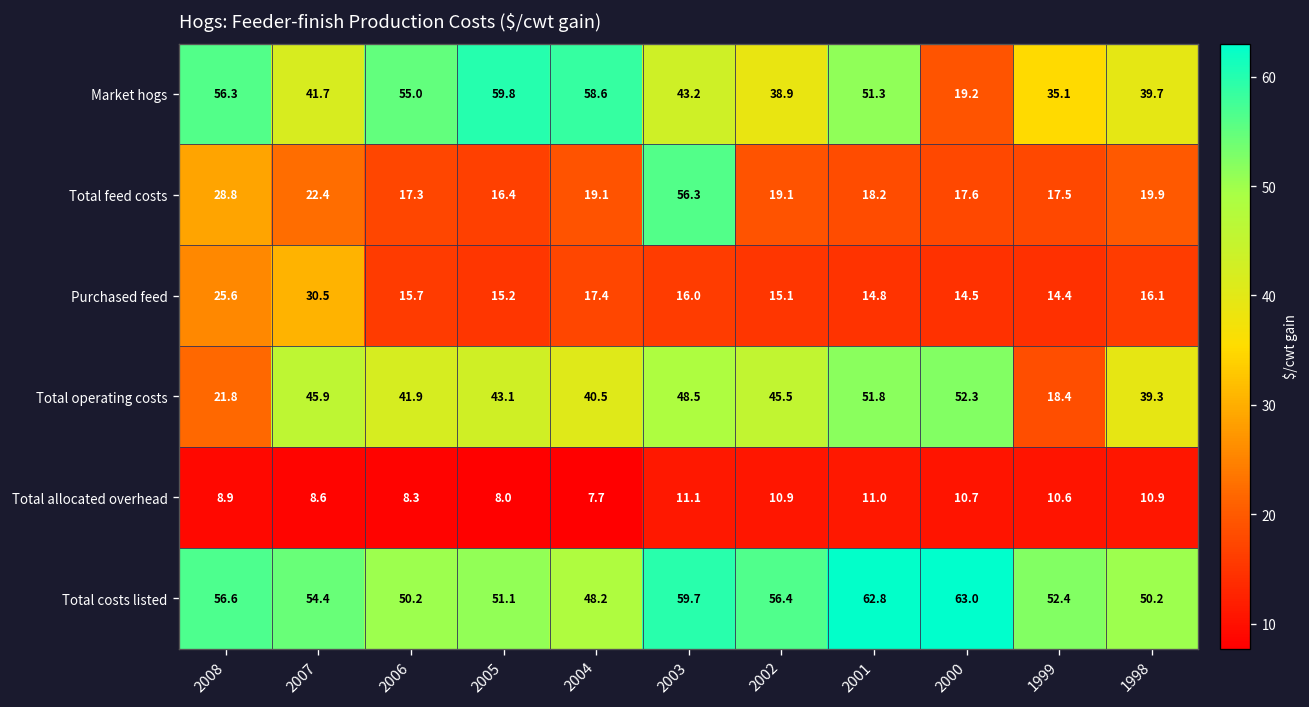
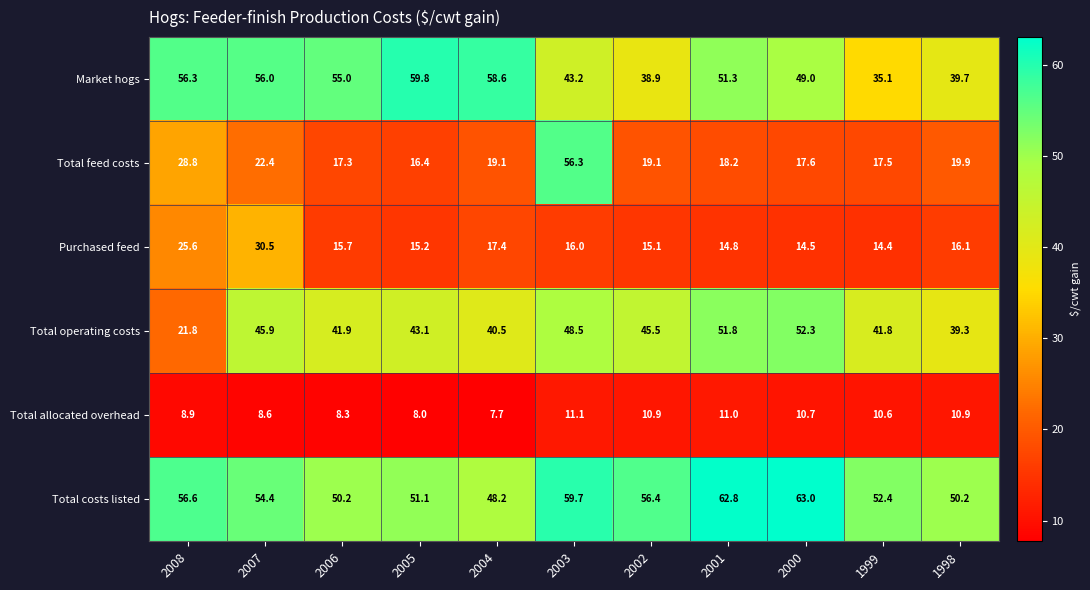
  {
    "Market hogs": {
      "2008": 56.3,
-     "2007": 41.7,
+     "2007": 56.0,
      "2006": 55.0,
      "2005": 59.8,
      "2004": 58.6,
      "2003": 43.2,
      "2002": 38.9,
      "2001": 51.3,
-     "2000": 19.2,
+     "2000": 49.0,
      "1999": 35.1,
      "1998": 39.7
    },
    "Total feed costs": {
      "2008": 28.8,
      "2007": 22.4,
      "2006": 17.3,
      "2005": 16.4,
      "2004": 19.1,
      "2003": 56.3,
      "2002": 19.1,
      "2001": 18.2,
      "2000": 17.6,
      "1999": 17.5,
      "1998": 19.9
    },
    "Purchased feed": {
      "2008": 25.6,
      "2007": 30.5,
      "2006": 15.7,
      "2005": 15.2,
      "2004": 17.4,
      "2003": 16.0,
      "2002": 15.1,
      "2001": 14.8,
      "2000": 14.5,
      "1999": 14.4,
      "1998": 16.1
    },
    "Total operating costs": {
      "2008": 21.8,
      "2007": 45.9,
      "2006": 41.9,
      "2005": 43.1,
      "2004": 40.5,
      "2003": 48.5,
      "2002": 45.5,
      "2001": 51.8,
      "2000": 52.3,
-     "1999": 18.4,
+     "1999": 41.8,
      "1998": 39.3
    },
    "Total allocated overhead": {
      "2008": 8.9,
      "2007": 8.6,
      "2006": 8.3,
      "2005": 8.0,
      "2004": 7.7,
      "2003": 11.1,
      "2002": 10.9,
      "2001": 11.0,
      "2000": 10.7,
      "1999": 10.6,
      "1998": 10.9
    },
    "Total costs listed": {
      "2008": 56.6,
      "2007": 54.4,
      "2006": 50.2,
      "2005": 51.1,
      "2004": 48.2,
      "2003": 59.7,
      "2002": 56.4,
      "2001": 62.8,
      "2000": 63.0,
      "1999": 52.4,
      "1998": 50.2
    }
  }
